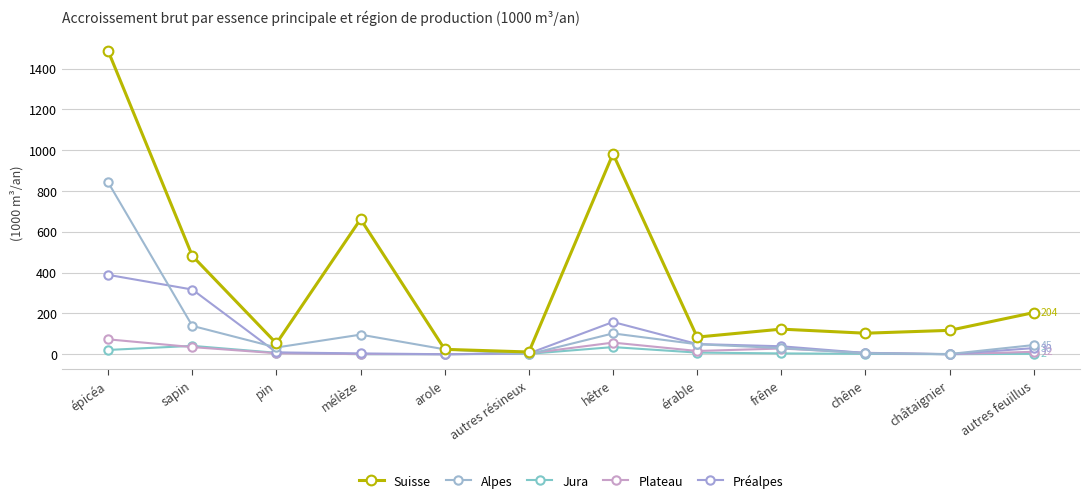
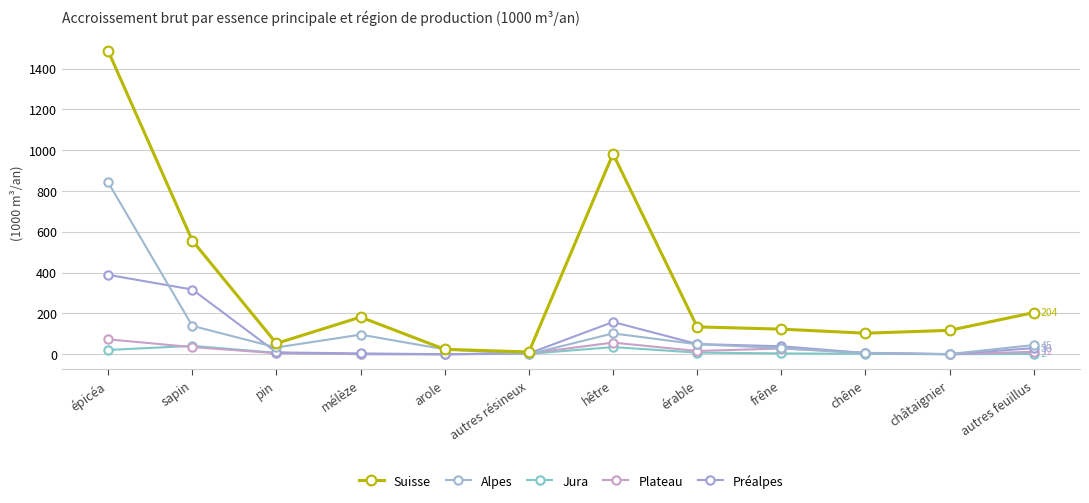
  {
    "Suisse": {
      "épicéa": 1490,
-     "sapin": 480,
+     "sapin": 560,
      "pin": 50,
-     "mélèze": 660,
+     "mélèze": 180,
      "hêtre": 980,
-     "érable": 80,
+     "érable": 130,
      "frêne": 120,
      "chêne": 100,
      "châtaignier": 120
    }
  }
